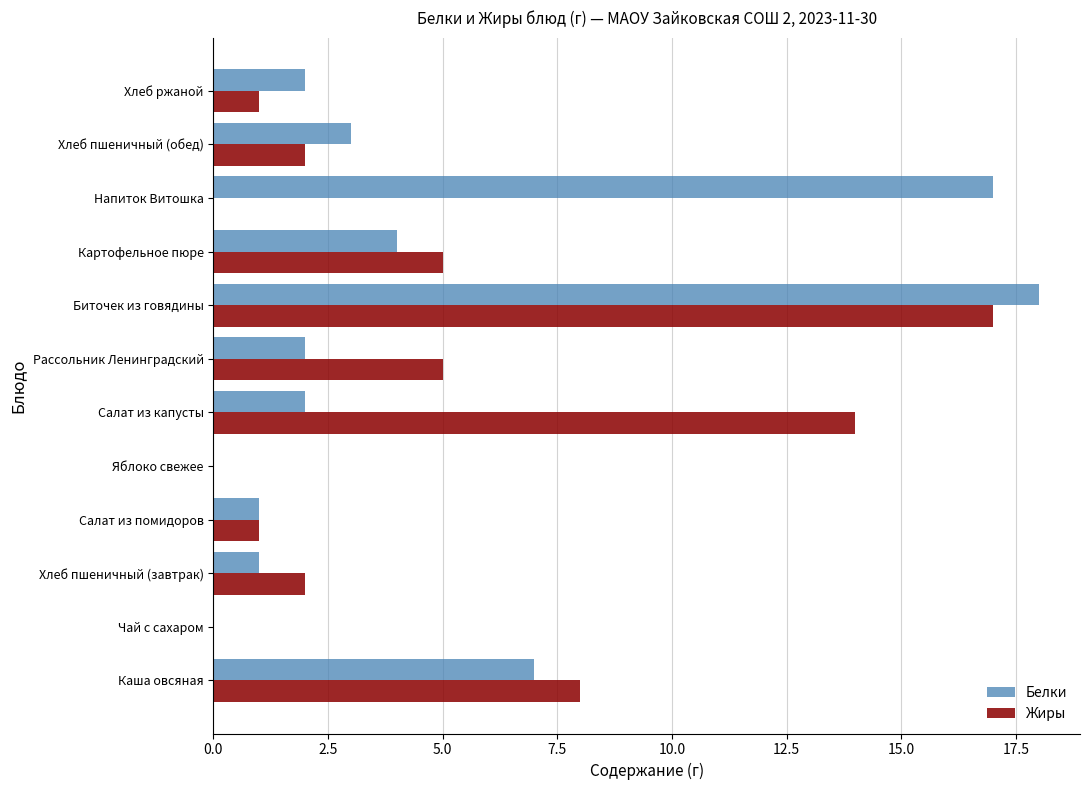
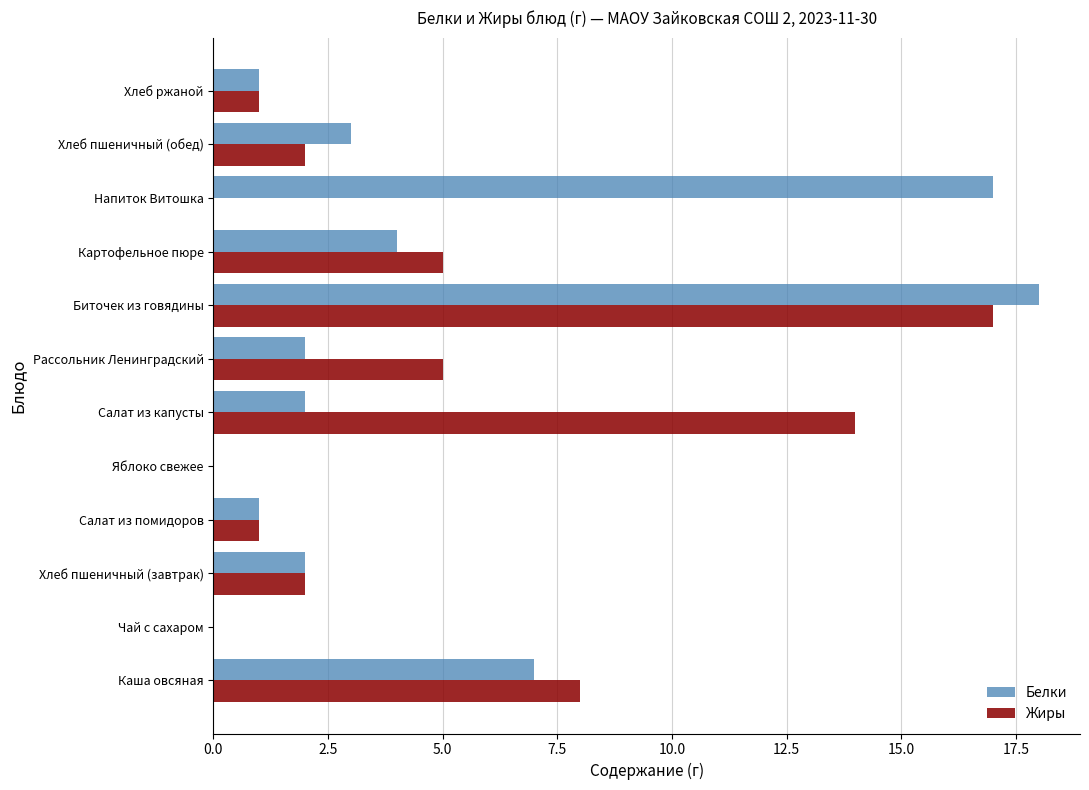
  {
    "Белки": {
-     "Хлеб ржаной": 2,
+     "Хлеб ржаной": 1,
      "Хлеб пшеничный (обед)": 3,
      "Напиток Витошка": 17,
      "Картофельное пюре": 4,
      "Биточек из говядины": 18,
      "Рассольник Ленинградский": 2,
      "Салат из капусты": 2,
      "Яблоко свежее": 0,
      "Салат из помидоров": 1,
-     "Хлеб пшеничный (завтрак)": 1,
+     "Хлеб пшеничный (завтрак)": 2,
      "Чай с сахаром": 0,
      "Каша овсяная": 7
    },
    "Жиры": {
      "Хлеб ржаной": 1,
      "Хлеб пшеничный (обед)": 2,
      "Напиток Витошка": 0,
      "Картофельное пюре": 5,
      "Биточек из говядины": 17,
      "Рассольник Ленинградский": 5,
      "Салат из капусты": 14,
      "Яблоко свежее": 0,
      "Салат из помидоров": 1,
      "Хлеб пшеничный (завтрак)": 2,
      "Чай с сахаром": 0,
      "Каша овсяная": 8
    }
  }
